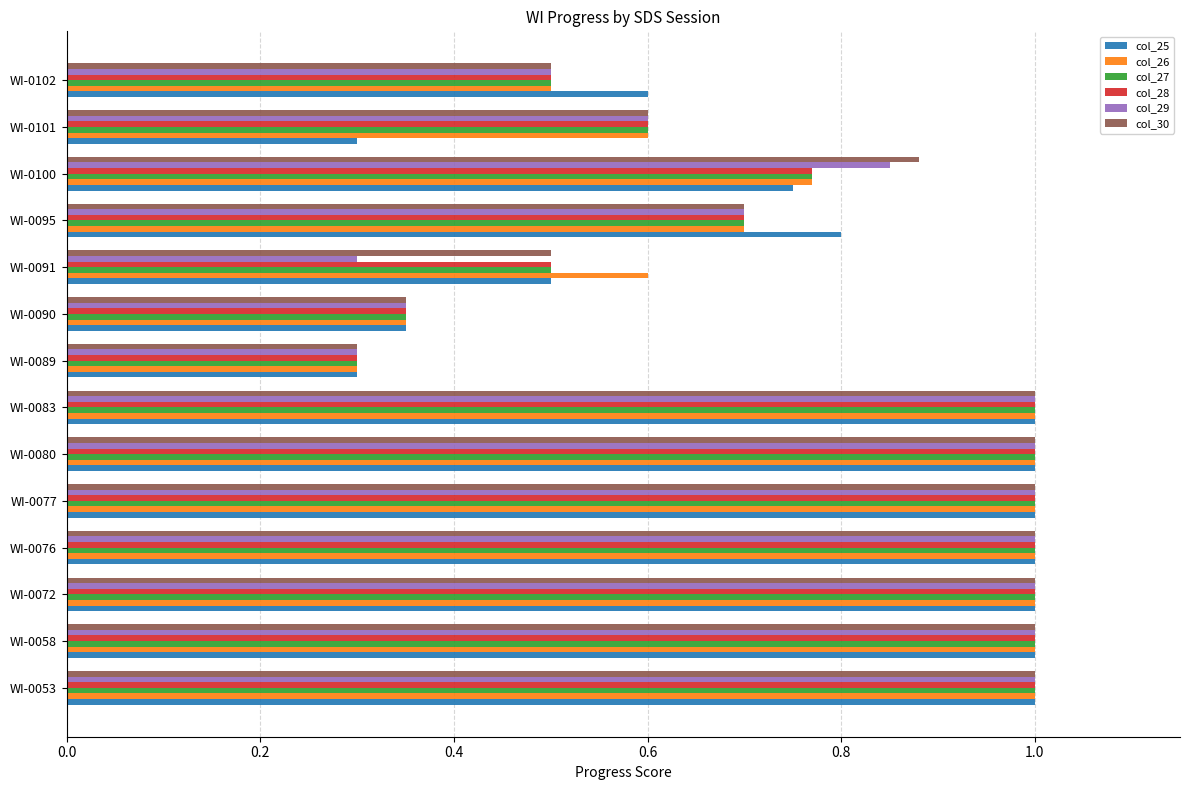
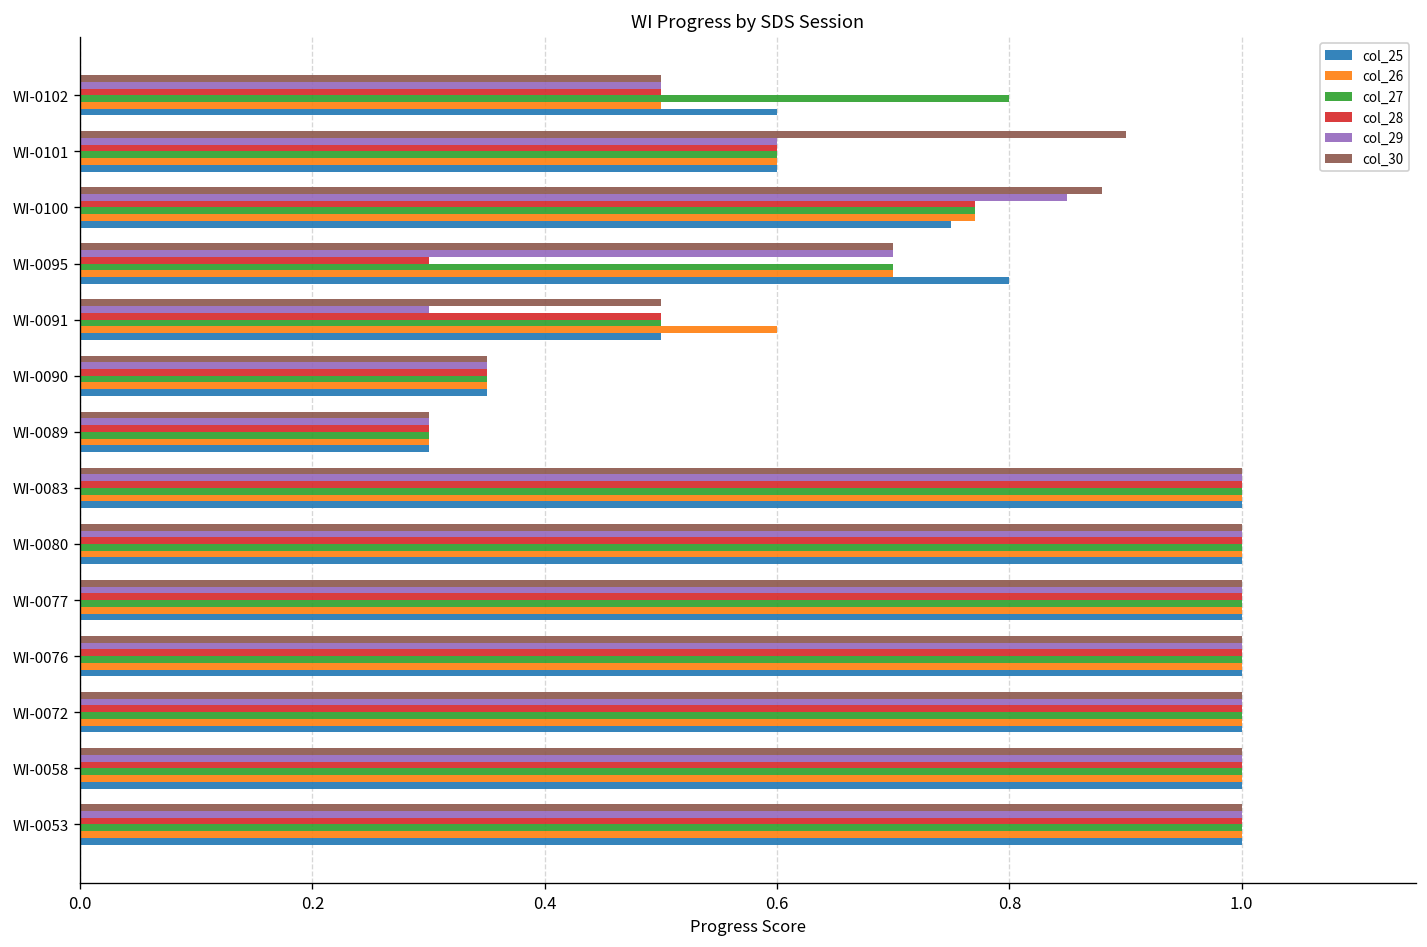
  {
    "col_25": {
      "WI-0102": 0.6,
-     "WI-0101": 0.3,
+     "WI-0101": 0.6,
      "WI-0100": 0.75,
      "WI-0095": 0.8,
      "WI-0091": 0.5,
      "WI-0090": 0.35,
      "WI-0089": 0.3,
      "WI-0083": 1.0,
      "WI-0080": 1.0,
      "WI-0077": 1.0,
      "WI-0076": 1.0,
      "WI-0072": 1.0,
      "WI-0058": 1.0,
      "WI-0053": 1.0
    },
    "col_26": {
      "WI-0102": 0.5,
      "WI-0101": 0.6,
      "WI-0100": 0.77,
      "WI-0095": 0.7,
      "WI-0091": 0.6,
      "WI-0090": 0.35,
      "WI-0089": 0.3,
      "WI-0083": 1.0,
      "WI-0080": 1.0,
      "WI-0077": 1.0,
      "WI-0076": 1.0,
      "WI-0072": 1.0,
      "WI-0058": 1.0,
      "WI-0053": 1.0
    },
    "col_27": {
-     "WI-0102": 0.5,
+     "WI-0102": 0.8,
      "WI-0101": 0.6,
      "WI-0100": 0.77,
      "WI-0095": 0.7,
      "WI-0091": 0.5,
      "WI-0090": 0.35,
      "WI-0089": 0.3,
      "WI-0083": 1.0,
      "WI-0080": 1.0,
      "WI-0077": 1.0,
      "WI-0076": 1.0,
      "WI-0072": 1.0,
      "WI-0058": 1.0,
      "WI-0053": 1.0
    },
    "col_28": {
      "WI-0102": 0.5,
      "WI-0101": 0.6,
      "WI-0100": 0.77,
-     "WI-0095": 0.7,
+     "WI-0095": 0.3,
      "WI-0091": 0.5,
      "WI-0090": 0.35,
      "WI-0089": 0.3,
      "WI-0083": 1.0,
      "WI-0080": 1.0,
      "WI-0077": 1.0,
      "WI-0076": 1.0,
      "WI-0072": 1.0,
      "WI-0058": 1.0,
      "WI-0053": 1.0
    },
    "col_29": {
      "WI-0102": 0.5,
      "WI-0101": 0.6,
      "WI-0100": 0.85,
      "WI-0095": 0.7,
      "WI-0091": 0.3,
      "WI-0090": 0.35,
      "WI-0089": 0.3,
      "WI-0083": 1.0,
      "WI-0080": 1.0,
      "WI-0077": 1.0,
      "WI-0076": 1.0,
      "WI-0072": 1.0,
      "WI-0058": 1.0,
      "WI-0053": 1.0
    },
    "col_30": {
      "WI-0102": 0.5,
-     "WI-0101": 0.6,
+     "WI-0101": 0.9,
      "WI-0100": 0.88,
      "WI-0095": 0.7,
      "WI-0091": 0.5,
      "WI-0090": 0.35,
      "WI-0089": 0.3,
      "WI-0083": 1.0,
      "WI-0080": 1.0,
      "WI-0077": 1.0,
      "WI-0076": 1.0,
      "WI-0072": 1.0,
      "WI-0058": 1.0,
      "WI-0053": 1.0
    }
  }
